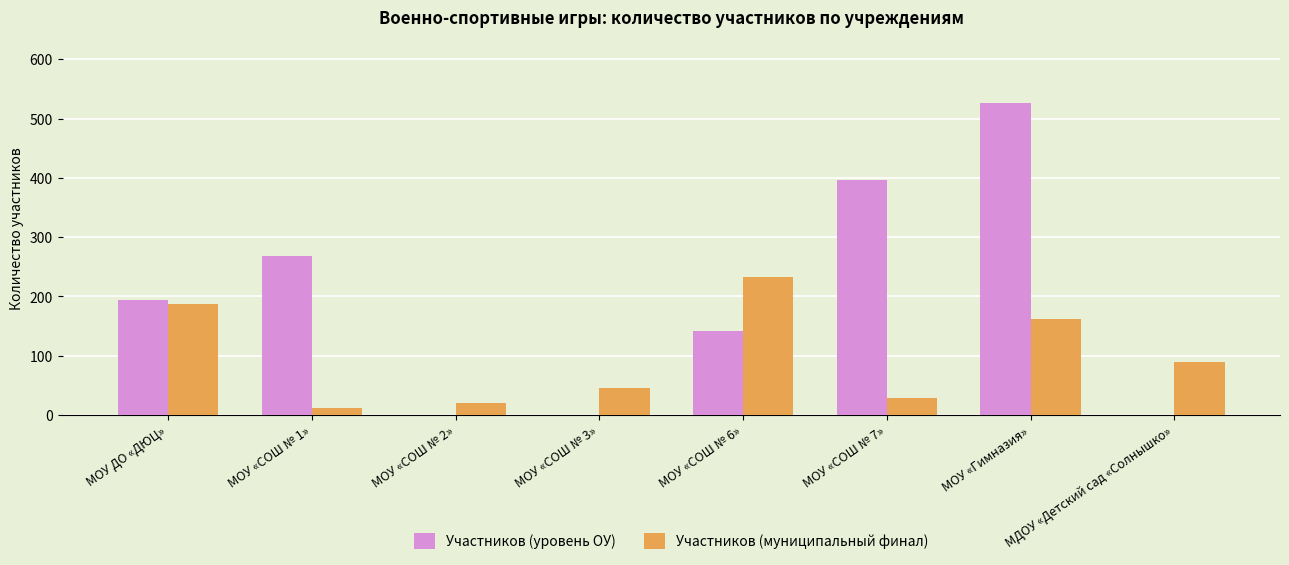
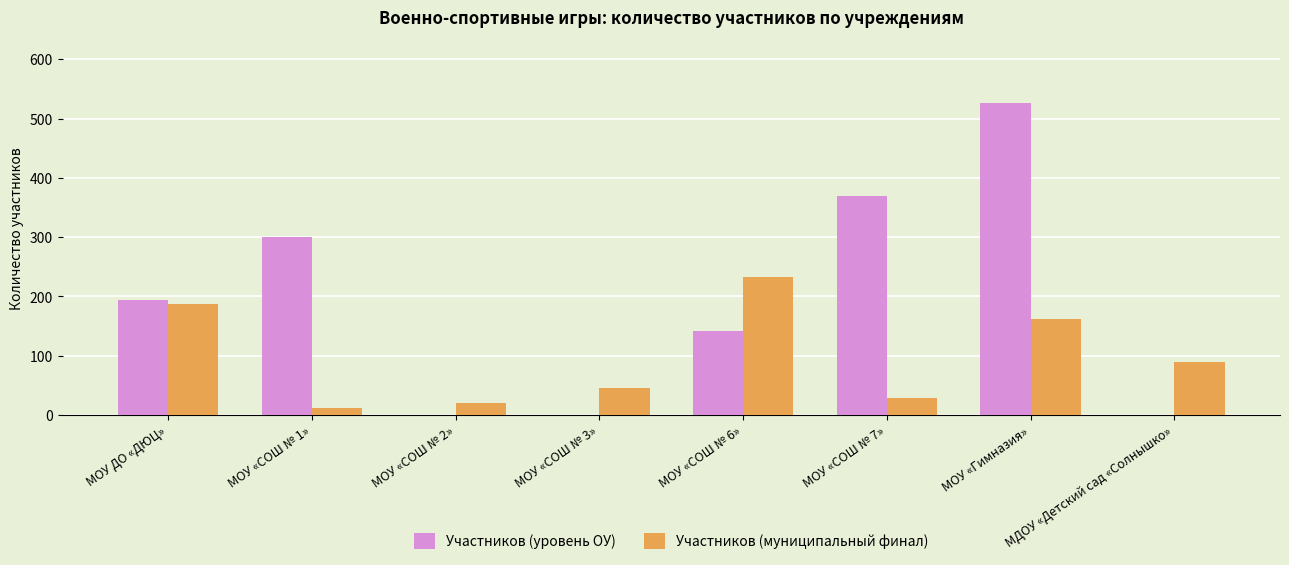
  {
    "Участников (уровень ОУ)": {
      "МОУ ДО «ДЮЦ»": 190,
-     "МОУ «СОШ № 1»": 270,
+     "МОУ «СОШ № 1»": 300,
      "МОУ «СОШ № 2»": 0,
      "МОУ «СОШ № 3»": 0,
      "МОУ «СОШ № 6»": 140,
-     "МОУ «СОШ № 7»": 400,
+     "МОУ «СОШ № 7»": 370,
      "МОУ «Гимназия»": 530,
      "МДОУ «Детский сад «Солнышко»": 0
    },
    "Участников (муниципальный финал)": {
      "МОУ ДО «ДЮЦ»": 190,
      "МОУ «СОШ № 1»": 10,
      "МОУ «СОШ № 2»": 20,
      "МОУ «СОШ № 3»": 50,
      "МОУ «СОШ № 6»": 230,
      "МОУ «СОШ № 7»": 30,
      "МОУ «Гимназия»": 160,
      "МДОУ «Детский сад «Солнышко»": 90
    }
  }
